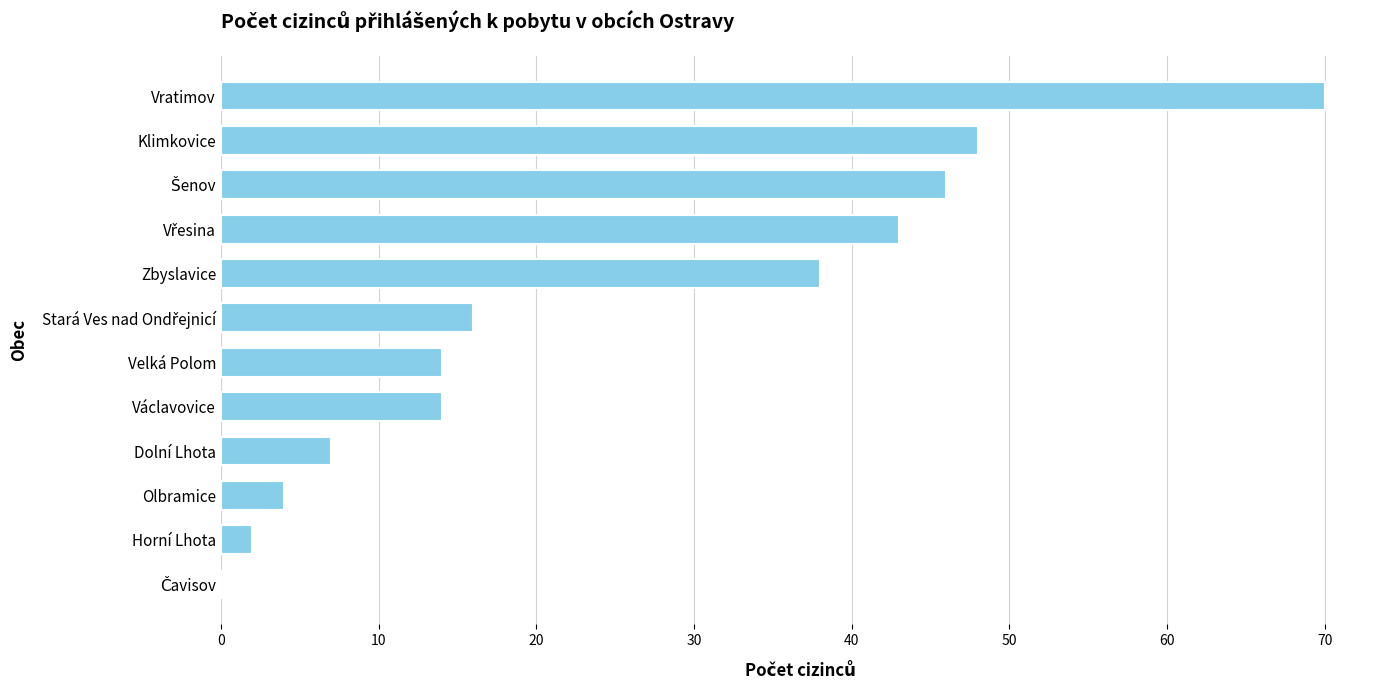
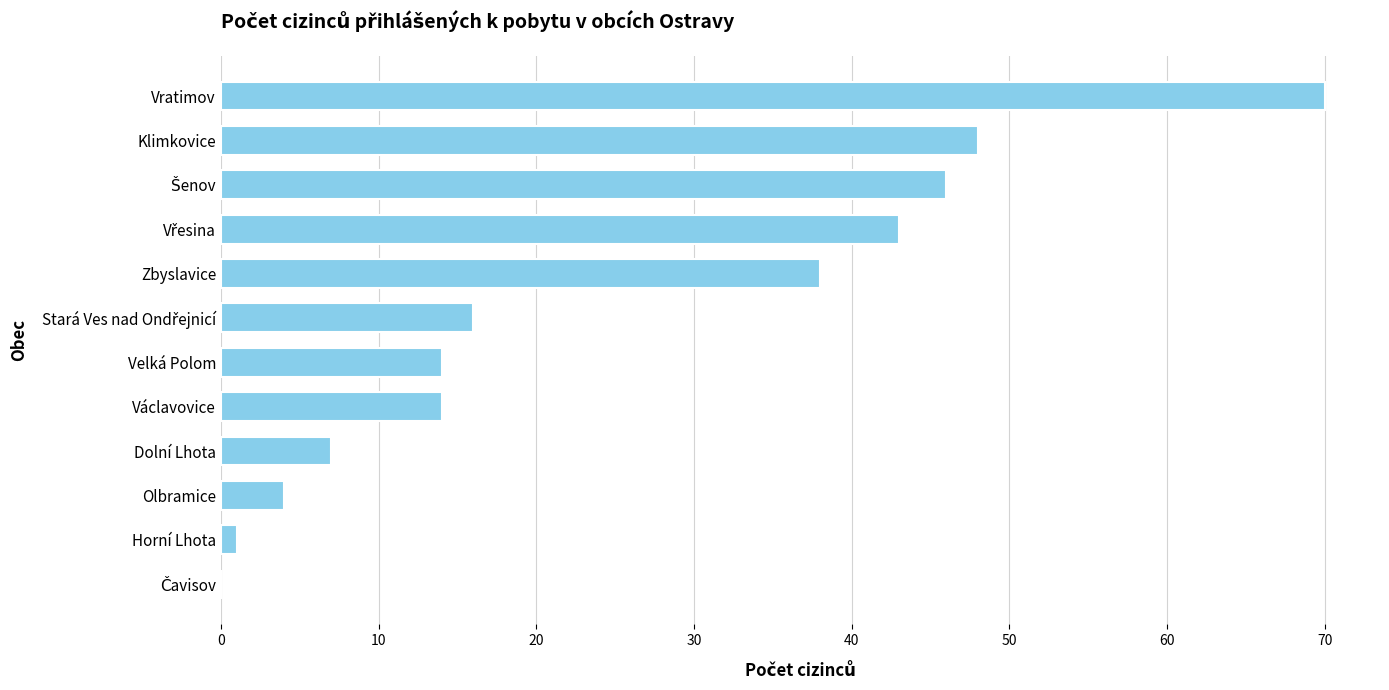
  {
    "Vratimov": 70,
    "Klimkovice": 48,
    "Šenov": 46,
    "Vřesina": 43,
    "Zbyslavice": 38,
    "Stará Ves nad Ondřejnicí": 16,
    "Velká Polom": 14,
    "Václavovice": 14,
    "Dolní Lhota": 7,
    "Olbramice": 4,
-   "Horní Lhota": 2,
+   "Horní Lhota": 1,
    "Čavisov": 0
  }
